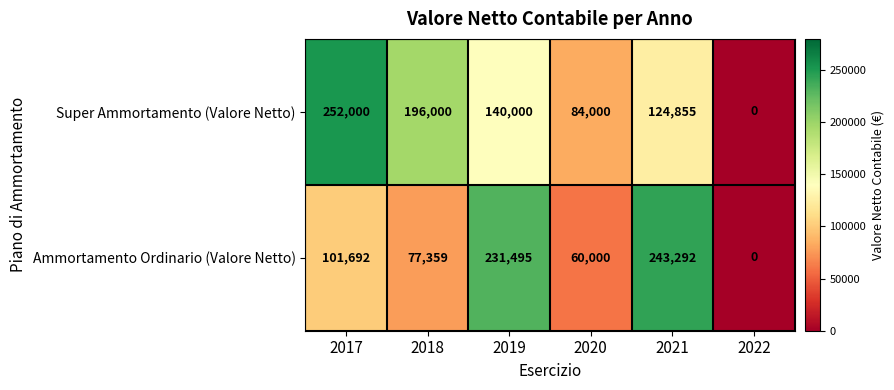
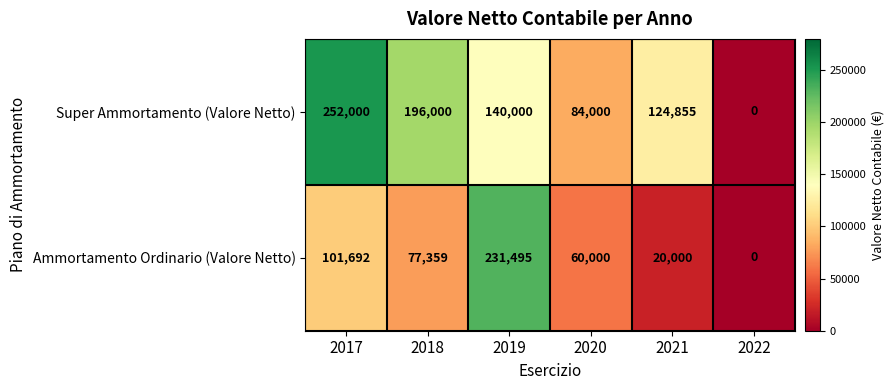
  {
    "Super Ammortamento (Valore Netto)": {
      "2017": "252,000",
      "2018": "196,000",
      "2019": "140,000",
      "2020": "84,000",
      "2021": "124,855",
      "2022": "0"
    },
    "Ammortamento Ordinario (Valore Netto)": {
      "2017": "101,692",
      "2018": "77,359",
      "2019": "231,495",
      "2020": "60,000",
-     "2021": "243,292",
+     "2021": "20,000",
      "2022": "0"
    }
  }
